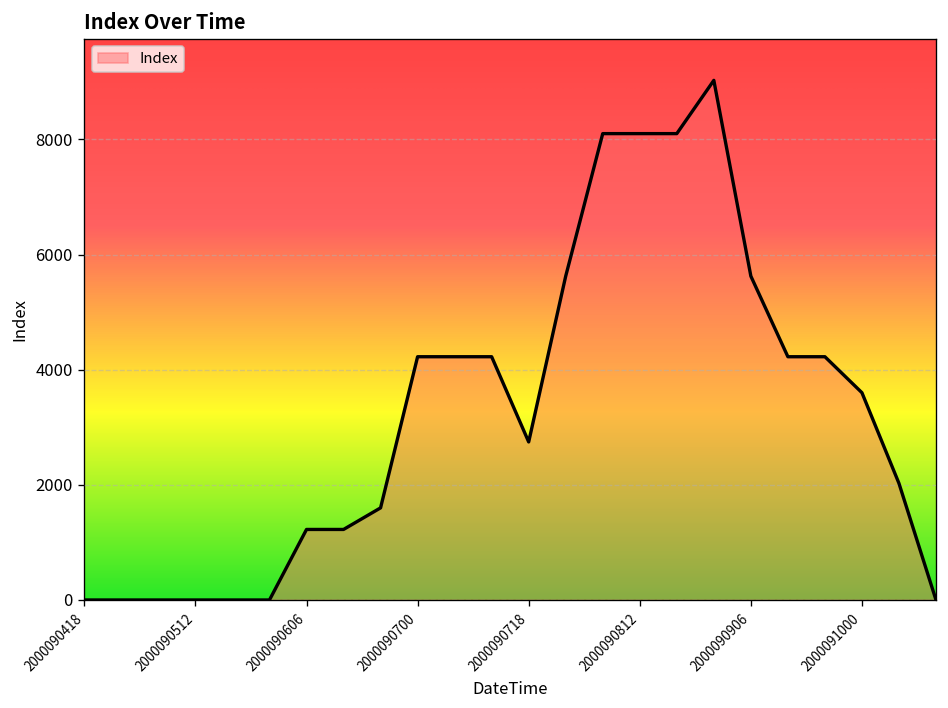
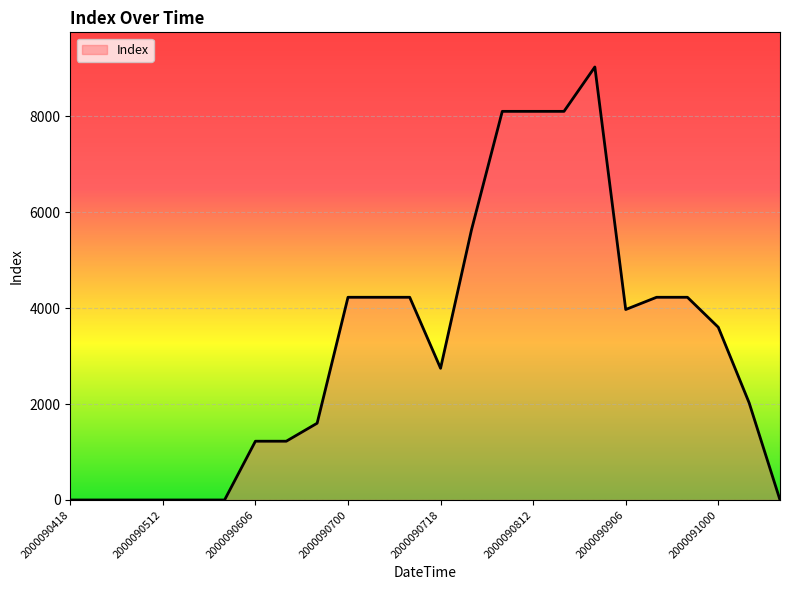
  {
    "2000090418": 0,
    "2000090512": 0,
    "2000090606": 1200,
    "2000090700": 4200,
    "2000090718": 2700,
    "2000090812": 8100,
-   "2000090906": 5600,
+   "2000090906": 4000,
    "2000091000": 3600
  }
